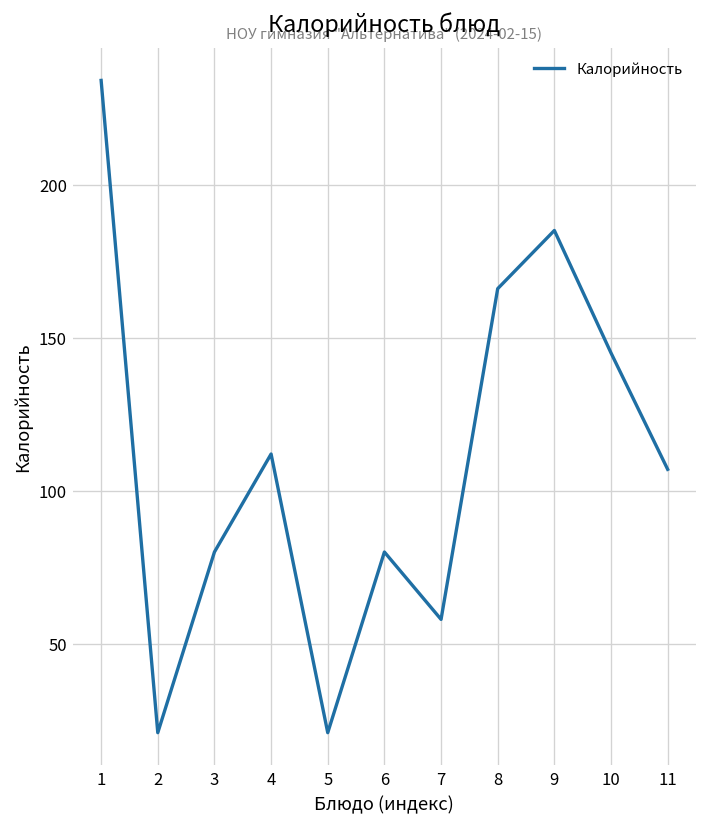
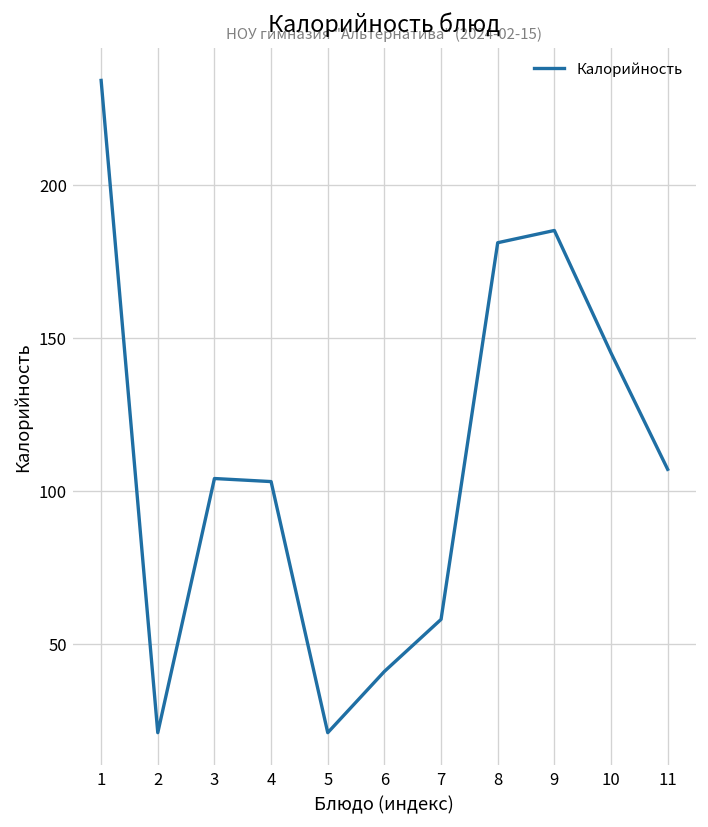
  {
    "1": 234,
    "2": 21,
-   "3": 80,
-   "4": 112,
+   "3": 104,
+   "4": 103,
    "5": 21,
-   "6": 80,
+   "6": 41,
    "7": 58,
-   "8": 166,
+   "8": 181,
    "9": 185,
    "10": 145,
    "11": 107
  }
